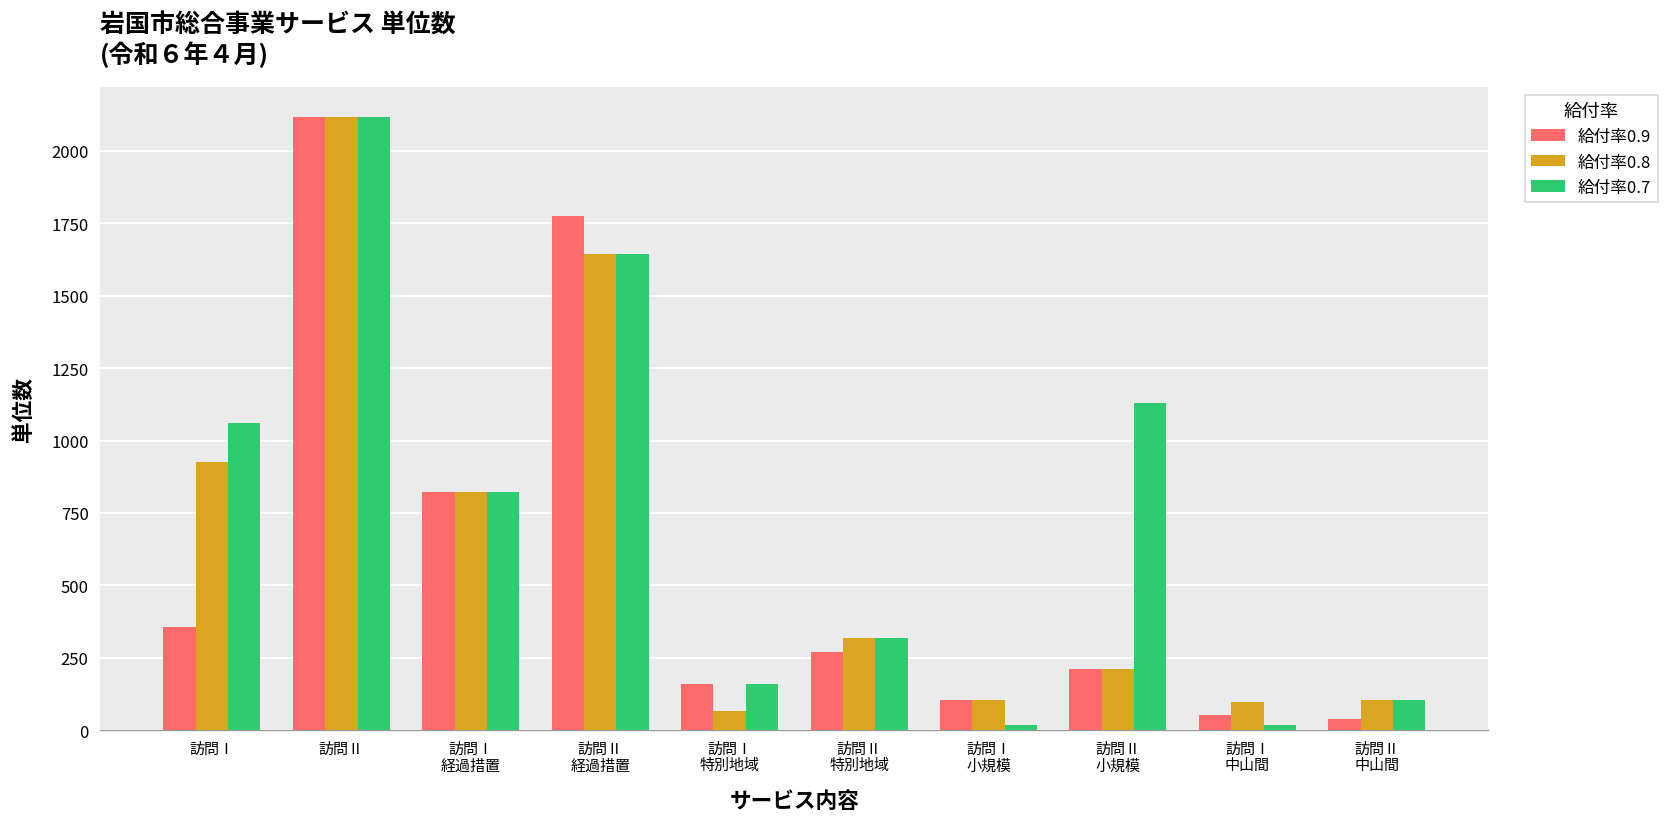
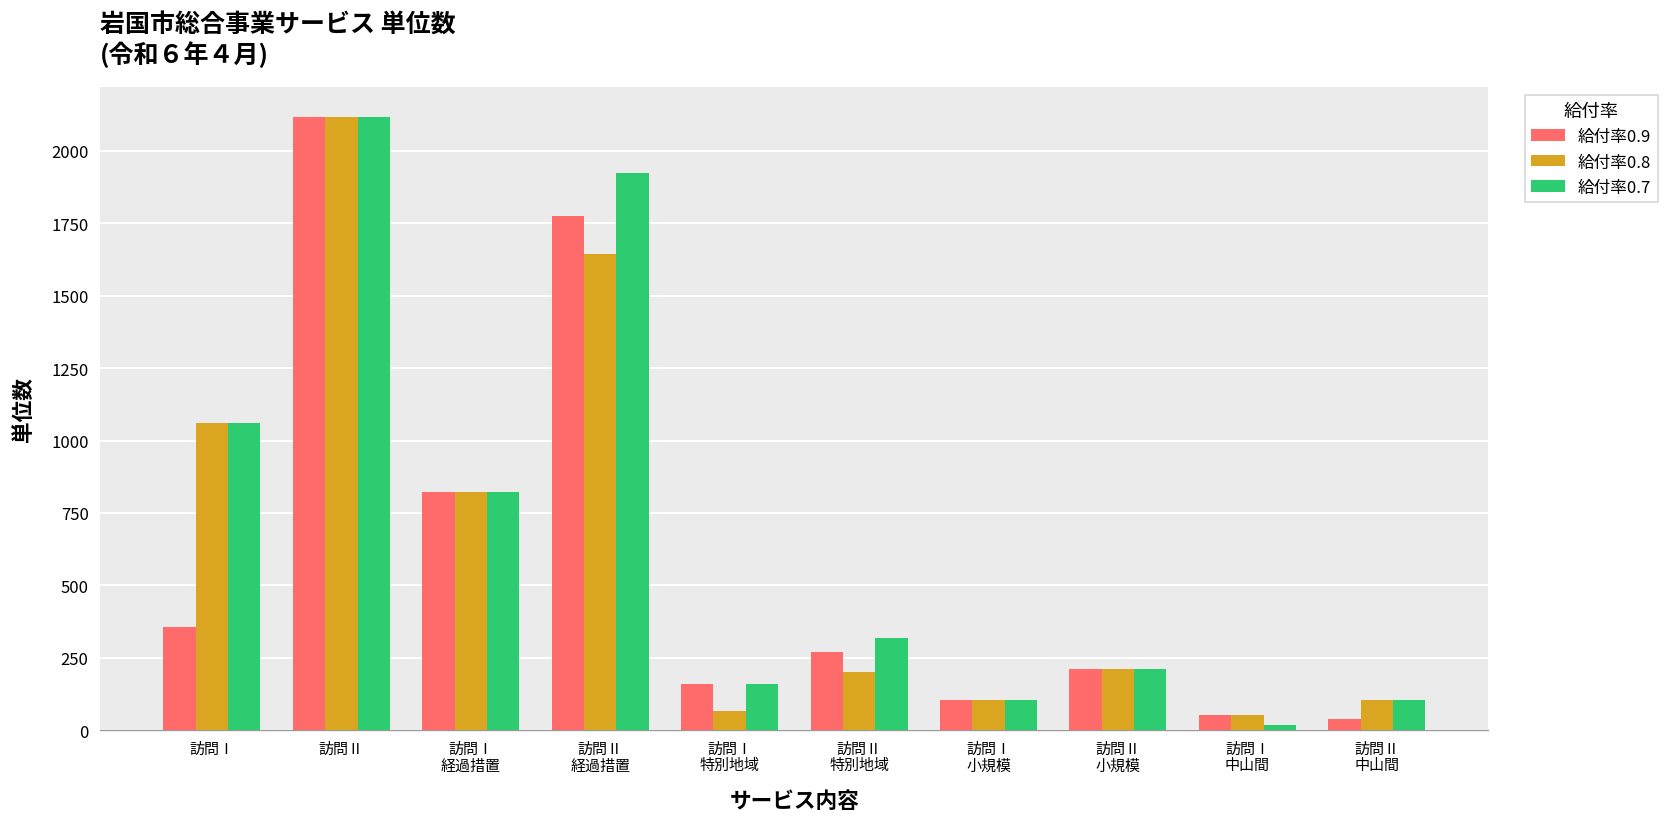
  {
    "給付率0.9": {
      "訪問Ⅰ": 360,
      "訪問Ⅱ": 2120,
      "訪問Ⅰ 経過措置": 820,
      "訪問Ⅱ 経過措置": 1770,
      "訪問Ⅰ 特別地域": 160,
      "訪問Ⅱ 特別地域": 270,
      "訪問Ⅰ 小規模": 110,
      "訪問Ⅱ 小規模": 210,
      "訪問Ⅰ 中山間": 50,
      "訪問Ⅱ 中山間": 40
    },
    "給付率0.8": {
-     "訪問Ⅰ": 930,
+     "訪問Ⅰ": 1060,
      "訪問Ⅱ": 2120,
      "訪問Ⅰ 経過措置": 820,
      "訪問Ⅱ 経過措置": 1650,
      "訪問Ⅰ 特別地域": 70,
-     "訪問Ⅱ 特別地域": 320,
+     "訪問Ⅱ 特別地域": 200,
      "訪問Ⅰ 小規模": 110,
      "訪問Ⅱ 小規模": 210,
-     "訪問Ⅰ 中山間": 100,
+     "訪問Ⅰ 中山間": 50,
      "訪問Ⅱ 中山間": 110
    },
    "給付率0.7": {
      "訪問Ⅰ": 1060,
      "訪問Ⅱ": 2120,
      "訪問Ⅰ 経過措置": 820,
-     "訪問Ⅱ 経過措置": 1650,
+     "訪問Ⅱ 経過措置": 1920,
      "訪問Ⅰ 特別地域": 160,
      "訪問Ⅱ 特別地域": 320,
-     "訪問Ⅰ 小規模": 20,
-     "訪問Ⅱ 小規模": 1130,
+     "訪問Ⅰ 小規模": 110,
+     "訪問Ⅱ 小規模": 210,
      "訪問Ⅰ 中山間": 20,
      "訪問Ⅱ 中山間": 110
    }
  }
